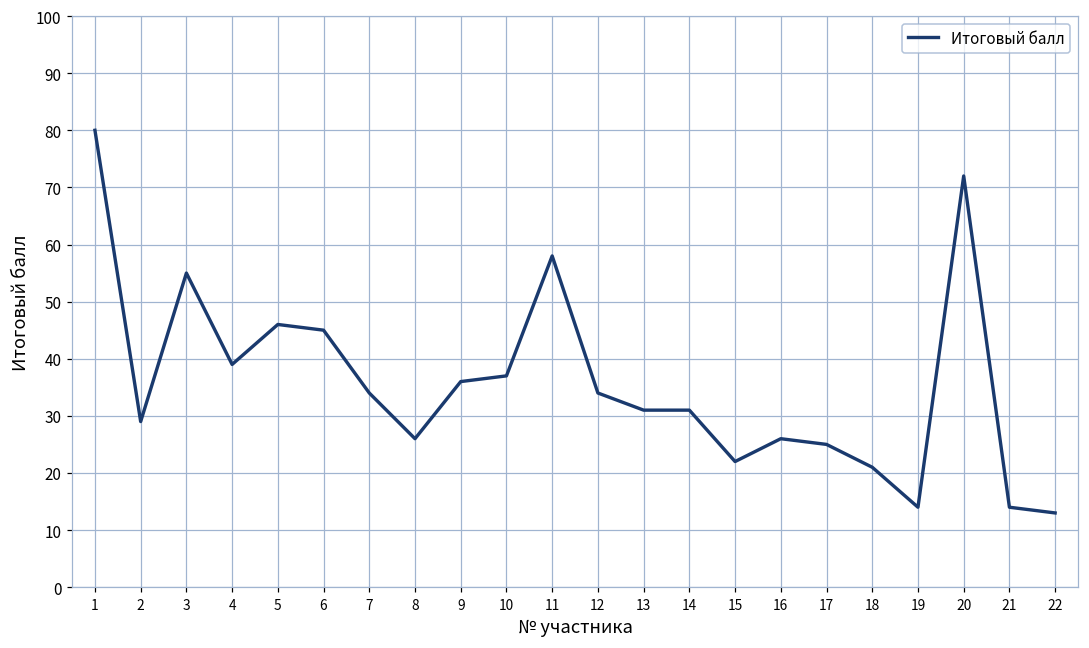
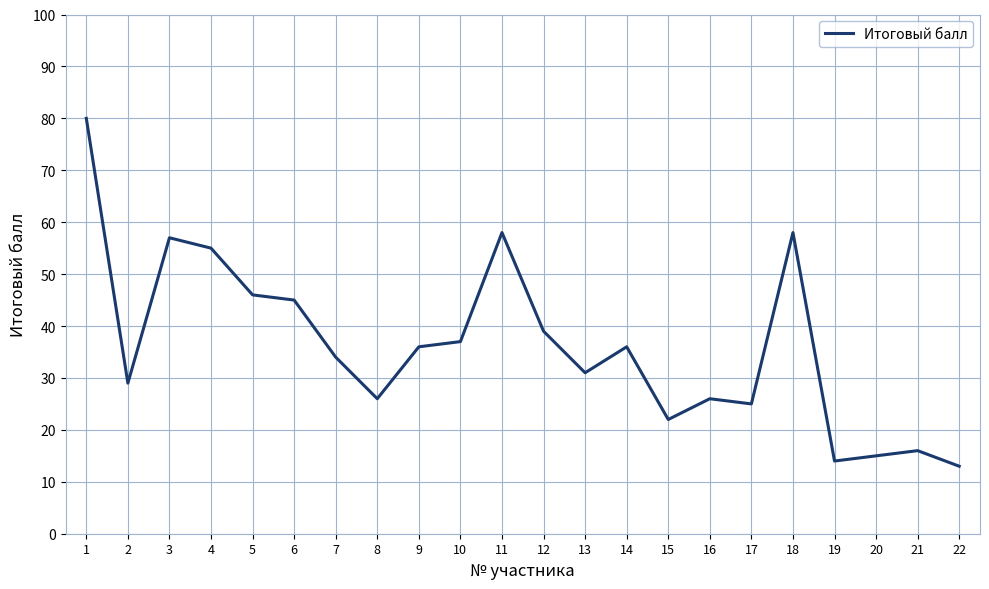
  {
    "1": 80,
    "2": 29,
-   "3": 55,
-   "4": 39,
+   "3": 57,
+   "4": 55,
    "5": 46,
    "6": 45,
    "7": 34,
    "8": 26,
    "9": 36,
    "10": 37,
    "11": 58,
-   "12": 34,
+   "12": 39,
    "13": 31,
-   "14": 31,
+   "14": 36,
    "15": 22,
    "16": 26,
    "17": 25,
-   "18": 21,
+   "18": 58,
    "19": 14,
-   "20": 72,
-   "21": 14,
+   "20": 15,
+   "21": 16,
    "22": 13
  }
